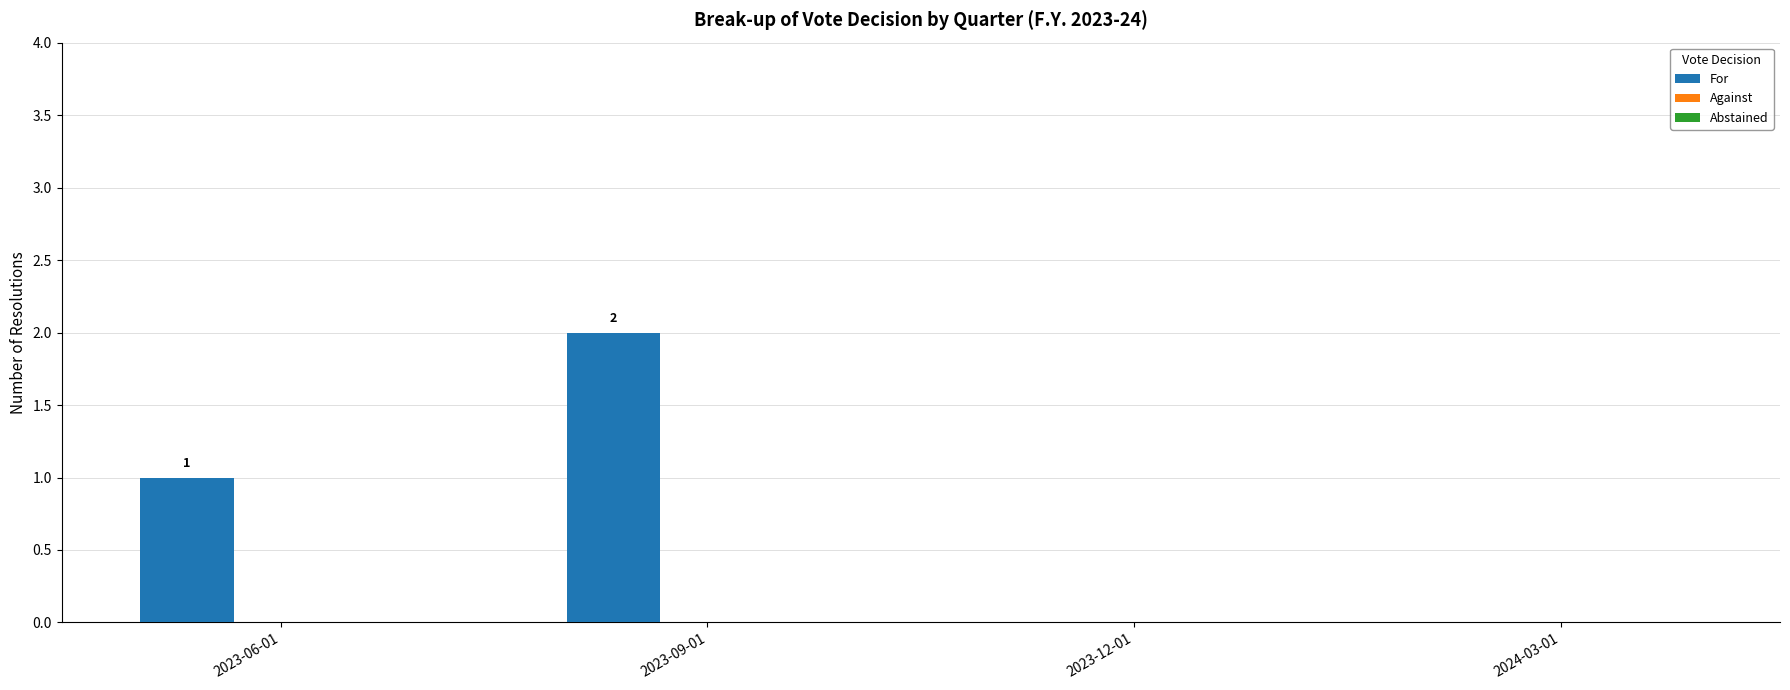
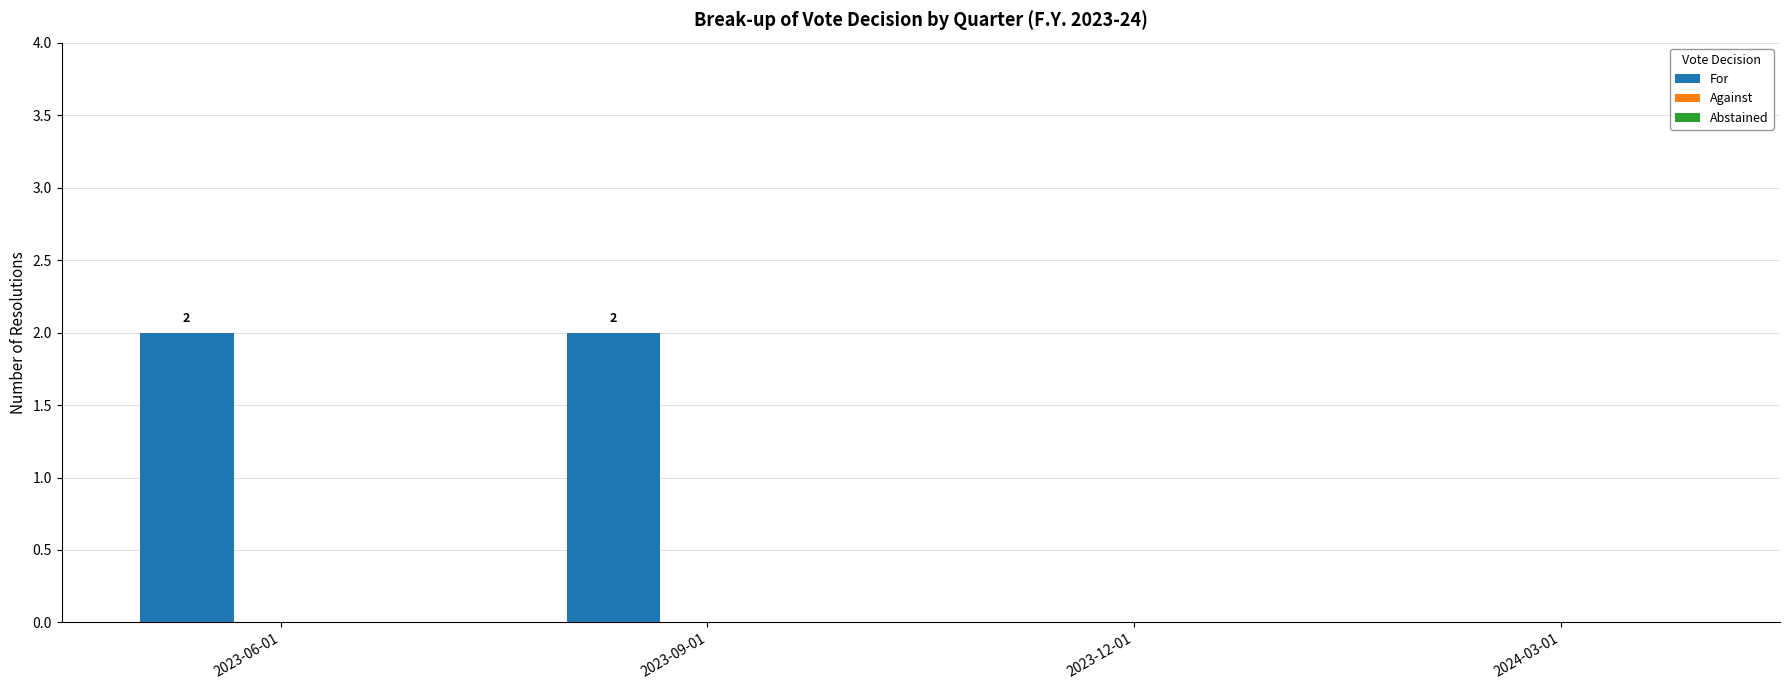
  {
    "For": {
-     "2023-06-01": 1,
+     "2023-06-01": 2,
      "2023-09-01": 2
    },
    "Against": {
      "2023-06-01": 0.00,
      "2023-09-01": 0.00,
      "2023-12-01": 0.00,
      "2024-03-01": 0.00
    },
    "Abstained": {
      "2023-06-01": 0.00,
      "2023-09-01": 0.00,
      "2023-12-01": 0.00,
      "2024-03-01": 0.00
    }
  }
